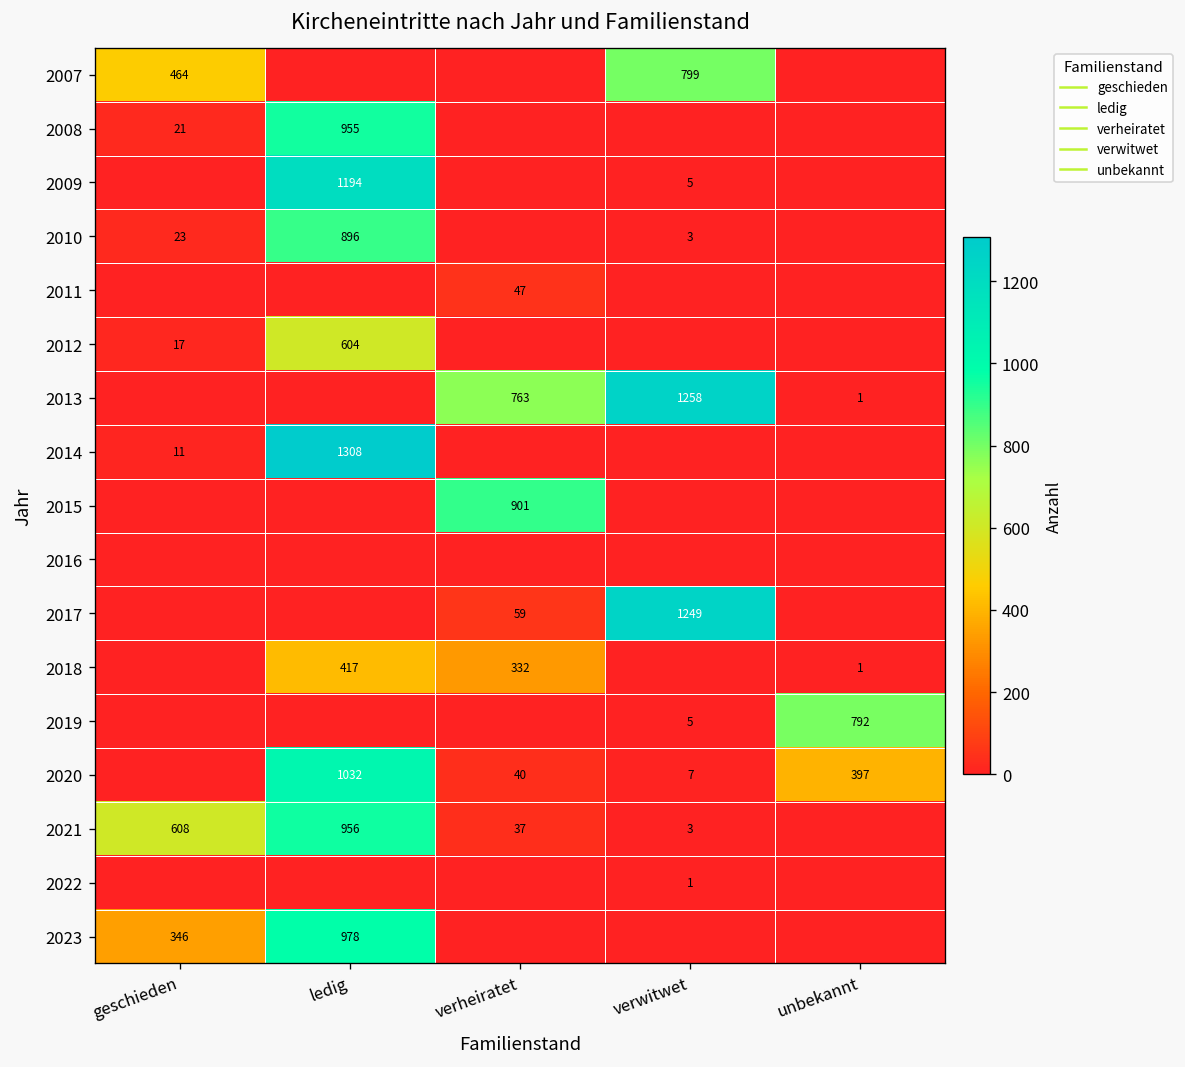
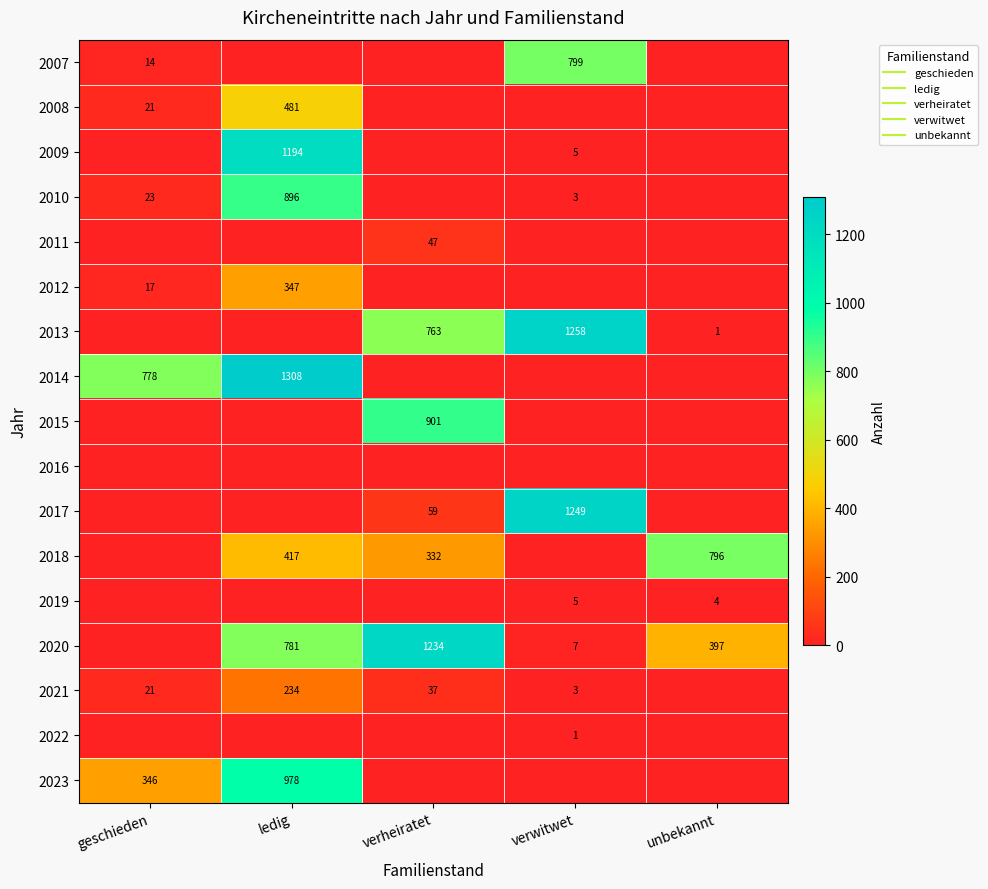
  {
    "2007": {
-     "geschieden": 464,
+     "geschieden": 14,
      "verwitwet": 799
    },
    "2008": {
      "geschieden": 21,
-     "ledig": 955
+     "ledig": 481
    },
    "2009": {
      "ledig": 1194,
      "verwitwet": 5
    },
    "2010": {
      "geschieden": 23,
      "ledig": 896,
      "verwitwet": 3
    },
    "2011": {
      "verheiratet": 47
    },
    "2012": {
      "geschieden": 17,
-     "ledig": 604
+     "ledig": 347
    },
    "2013": {
      "verheiratet": 763,
      "verwitwet": 1258,
      "unbekannt": 1
    },
    "2014": {
-     "geschieden": 11,
+     "geschieden": 778,
      "ledig": 1308
    },
    "2015": {
      "verheiratet": 901
    },
    "2017": {
      "verheiratet": 59,
      "verwitwet": 1249
    },
    "2018": {
      "ledig": 417,
      "verheiratet": 332,
-     "unbekannt": 1
+     "unbekannt": 796
    },
    "2019": {
      "verwitwet": 5,
-     "unbekannt": 792
+     "unbekannt": 4
    },
    "2020": {
-     "ledig": 1032,
-     "verheiratet": 40,
+     "ledig": 781,
+     "verheiratet": 1234,
      "verwitwet": 7,
      "unbekannt": 397
    },
    "2021": {
-     "geschieden": 608,
-     "ledig": 956,
+     "geschieden": 21,
+     "ledig": 234,
      "verheiratet": 37,
      "verwitwet": 3
    },
    "2022": {
      "verwitwet": 1
    },
    "2023": {
      "geschieden": 346,
      "ledig": 978
    }
  }
